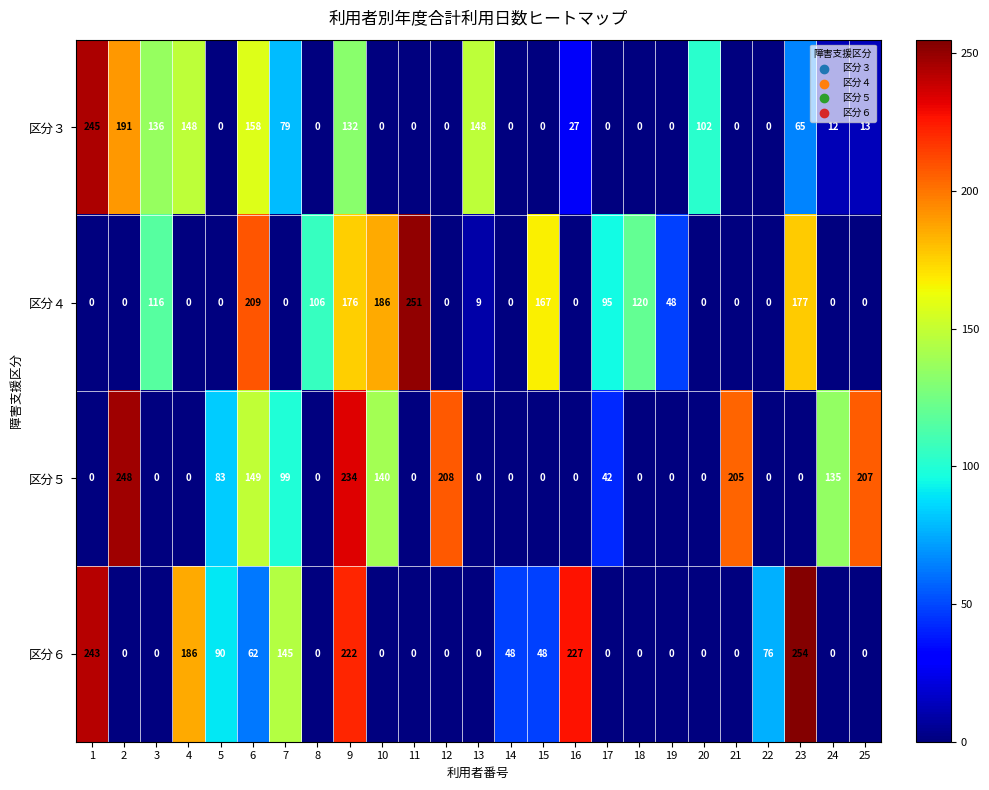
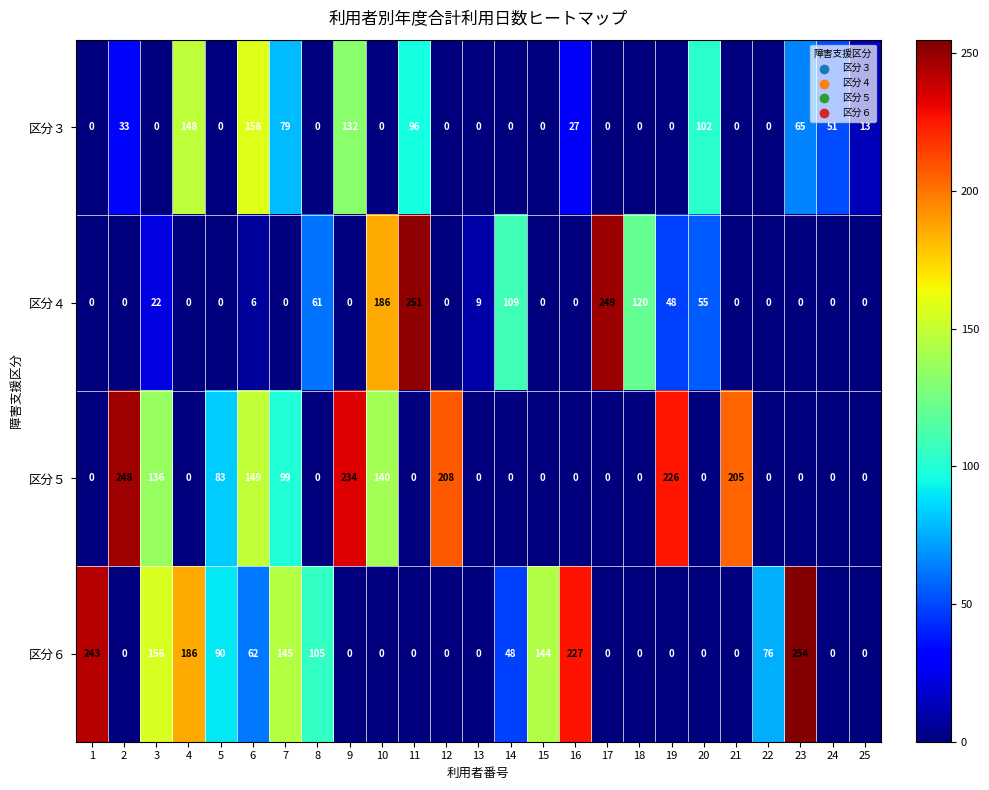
  {
    "区分３": {
-     "1": 245,
-     "2": 191,
-     "3": 136,
+     "1": 0,
+     "2": 33,
+     "3": 0,
      "4": 148,
      "5": 0,
      "6": 158,
      "7": 79,
      "8": 0,
      "9": 132,
      "10": 0,
-     "11": 0,
+     "11": 96,
      "12": 0,
-     "13": 148,
+     "13": 0,
      "14": 0,
      "15": 0,
      "16": 27,
      "17": 0,
      "18": 0,
      "19": 0,
      "20": 102,
      "21": 0,
      "22": 0,
      "23": 65,
-     "24": 12,
+     "24": 51,
      "25": 13
    },
    "区分４": {
      "1": 0,
      "2": 0,
-     "3": 116,
+     "3": 22,
      "4": 0,
      "5": 0,
-     "6": 209,
+     "6": 6,
      "7": 0,
-     "8": 106,
-     "9": 176,
+     "8": 61,
+     "9": 0,
      "10": 186,
      "11": 251,
      "12": 0,
      "13": 9,
-     "14": 0,
-     "15": 167,
+     "14": 109,
+     "15": 0,
      "16": 0,
-     "17": 95,
+     "17": 249,
      "18": 120,
      "19": 48,
-     "20": 0,
+     "20": 55,
      "21": 0,
      "22": 0,
-     "23": 177,
+     "23": 0,
      "24": 0,
      "25": 0
    },
    "区分５": {
      "1": 0,
      "2": 248,
-     "3": 0,
+     "3": 136,
      "4": 0,
      "5": 83,
      "6": 149,
      "7": 99,
      "8": 0,
      "9": 234,
      "10": 140,
      "11": 0,
      "12": 208,
      "13": 0,
      "14": 0,
      "15": 0,
      "16": 0,
-     "17": 42,
+     "17": 0,
      "18": 0,
-     "19": 0,
+     "19": 226,
      "20": 0,
      "21": 205,
      "22": 0,
      "23": 0,
-     "24": 135,
-     "25": 207
+     "24": 0,
+     "25": 0
    },
    "区分６": {
      "1": 243,
      "2": 0,
-     "3": 0,
+     "3": 156,
      "4": 186,
      "5": 90,
      "6": 62,
      "7": 145,
-     "8": 0,
-     "9": 222,
+     "8": 105,
+     "9": 0,
      "10": 0,
      "11": 0,
      "12": 0,
      "13": 0,
      "14": 48,
-     "15": 48,
+     "15": 144,
      "16": 227,
      "17": 0,
      "18": 0,
      "19": 0,
      "20": 0,
      "21": 0,
      "22": 76,
      "23": 254,
      "24": 0,
      "25": 0
    }
  }
